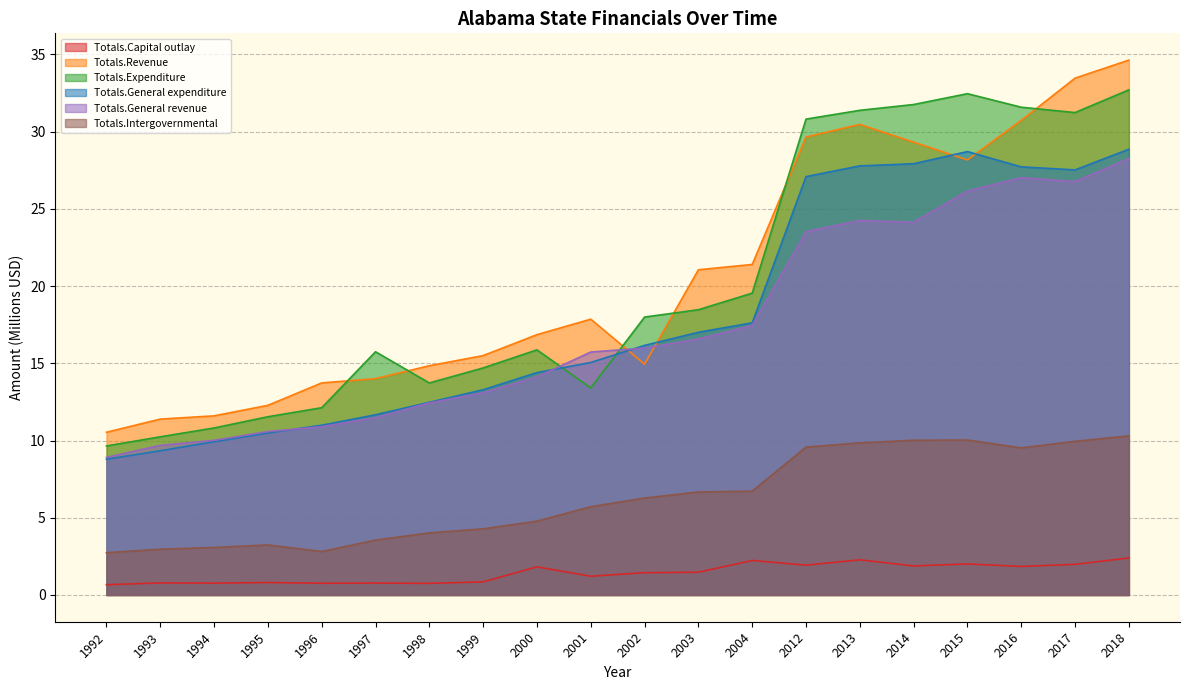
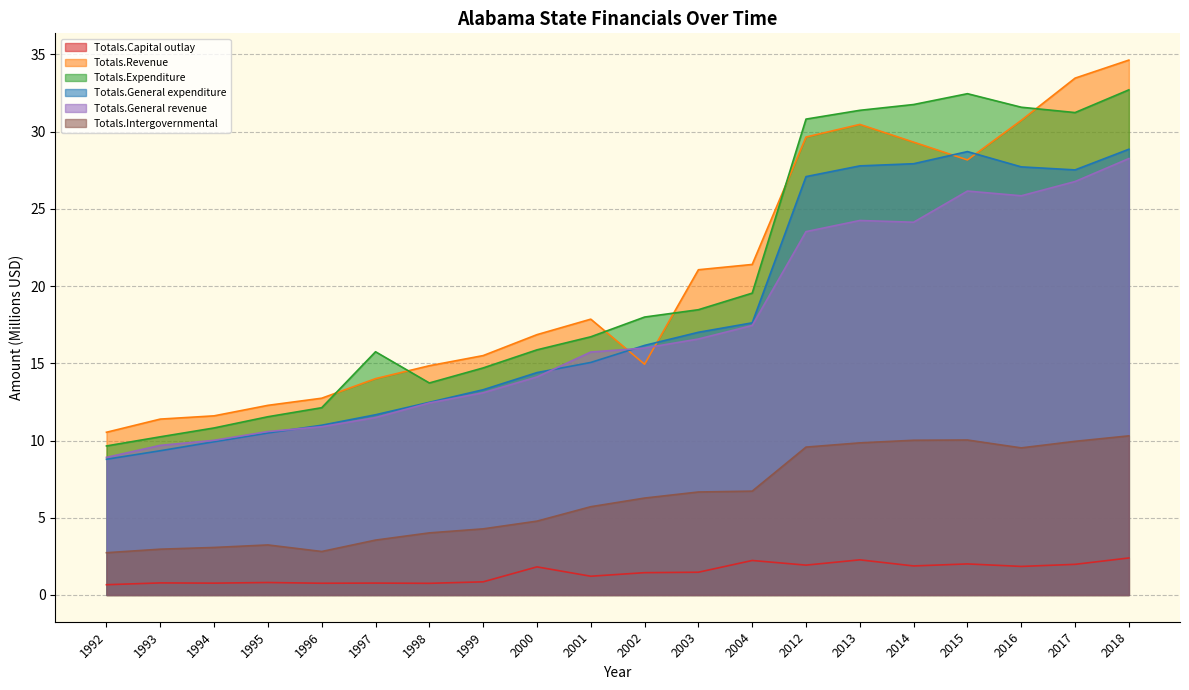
  {
    "Totals.Capital outlay": {
      "1992": 0.7,
      "1993": 0.8,
      "1994": 0.8,
      "1995": 0.8,
      "1996": 0.8,
      "1997": 0.8,
      "1998": 0.8,
      "1999": 0.9,
      "2000": 1.8,
      "2001": 1.2,
      "2002": 1.4,
      "2003": 1.5,
      "2004": 2.2,
      "2012": 1.9,
      "2013": 2.3,
      "2014": 1.9,
      "2015": 2.0,
      "2016": 1.8,
      "2017": 2.0,
      "2018": 2.4
    },
    "Totals.Revenue": {
      "1992": 10.5,
      "1993": 11.4,
      "1994": 11.6,
      "1995": 12.3,
-     "1996": 13.7,
+     "1996": 12.7,
      "1997": 14.0,
      "1998": 14.8,
      "1999": 15.5,
      "2000": 16.9,
      "2001": 17.9,
      "2002": 14.9,
      "2003": 21.1,
      "2004": 21.4,
      "2012": 29.7,
      "2013": 30.5,
      "2014": 29.3,
      "2015": 28.2,
      "2016": 30.7,
      "2017": 33.5,
      "2018": 34.6
    },
    "Totals.Expenditure": {
      "1992": 9.7,
      "1993": 10.2,
      "1994": 10.8,
      "1995": 11.5,
      "1996": 12.1,
      "1997": 15.7,
      "1998": 13.7,
      "1999": 14.7,
      "2000": 15.9,
-     "2001": 13.4,
+     "2001": 16.7,
      "2002": 18.0,
      "2003": 18.5,
      "2004": 19.5,
      "2012": 30.8,
      "2013": 31.4,
      "2014": 31.8,
      "2015": 32.5,
      "2016": 31.6,
      "2017": 31.2,
      "2018": 32.7
    },
    "Totals.General expenditure": {
      "1993": 9.3,
      "1997": 11.7,
      "1999": 13.3,
      "2000": 14.4,
      "2001": 15.1,
      "2002": 16.2,
      "2003": 17.0,
      "2004": 17.6,
      "2012": 27.1,
      "2013": 27.8,
      "2014": 27.9,
      "2015": 28.7,
      "2016": 27.7,
      "2017": 27.5,
      "2018": 28.9
    },
    "Totals.General revenue": {
      "1993": 9.7,
      "1997": 11.5,
      "1999": 13.1,
      "2000": 14.1,
      "2001": 15.7,
      "2002": 16.0,
      "2003": 16.6,
      "2004": 17.4,
      "2012": 23.5,
      "2013": 24.2,
      "2014": 24.1,
      "2015": 26.2,
-     "2016": 27.0,
+     "2016": 25.8,
      "2017": 26.8,
      "2018": 28.3
    },
    "Totals.Intergovernmental": {
      "1992": 2.7,
      "1993": 3.0,
      "1994": 3.1,
      "1995": 3.2,
      "1996": 2.8,
      "1997": 3.6,
      "1998": 4.0,
      "1999": 4.3,
      "2000": 4.8,
      "2001": 5.7,
      "2002": 6.3,
      "2003": 6.7,
      "2004": 6.7,
      "2012": 9.6,
      "2013": 9.9,
      "2014": 10.0,
      "2015": 10.0,
      "2016": 9.5,
      "2017": 9.9,
      "2018": 10.3
    }
  }
